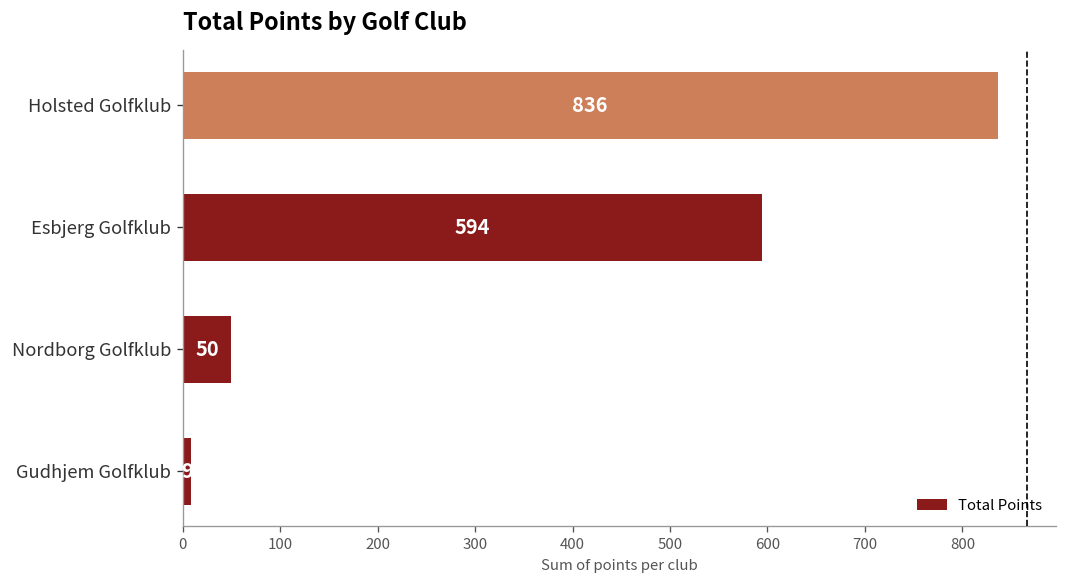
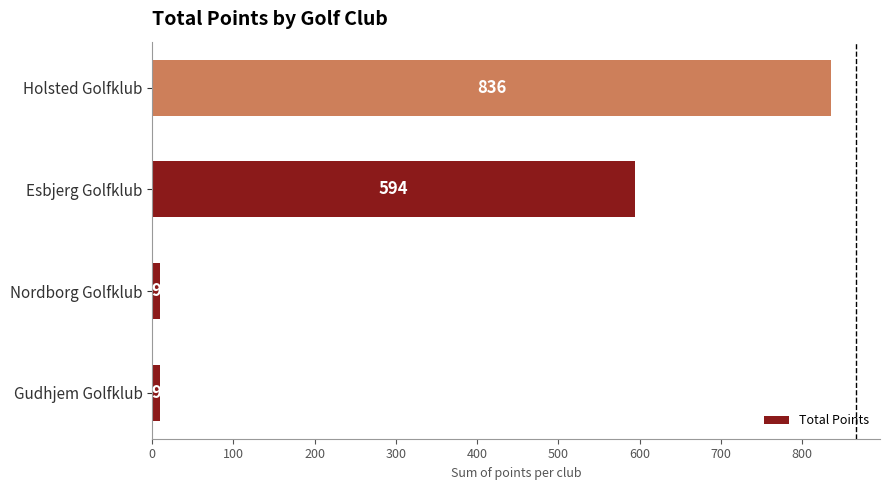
  {
    "Holsted Golfklub": 836,
    "Esbjerg Golfklub": 594,
-   "Nordborg Golfklub": 50,
+   "Nordborg Golfklub": 9,
    "Gudhjem Golfklub": 9
  }
